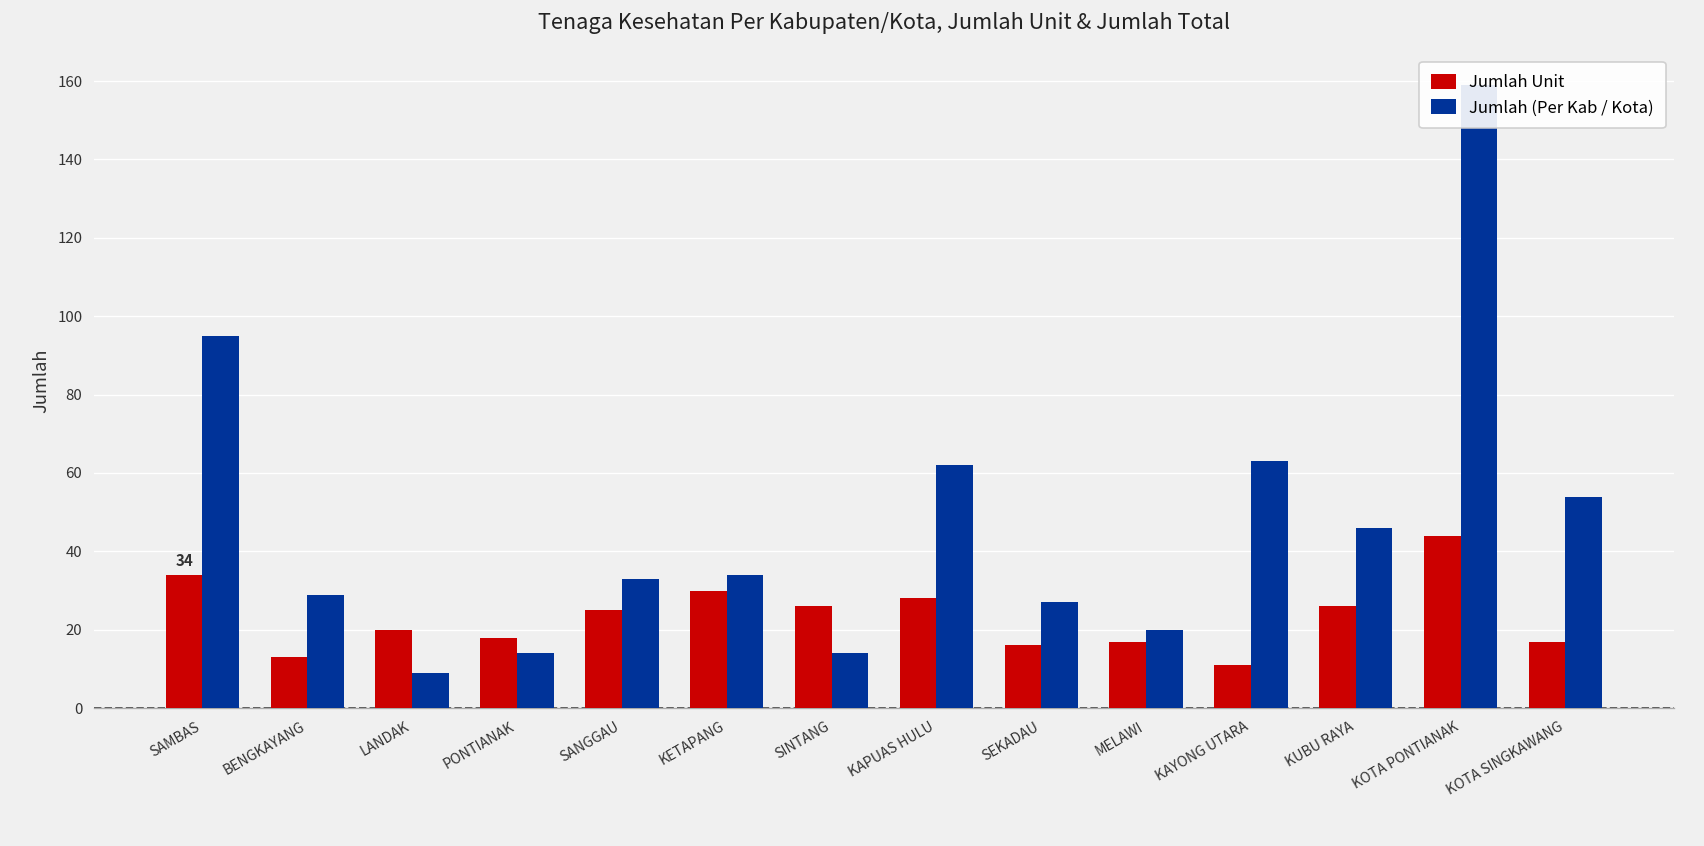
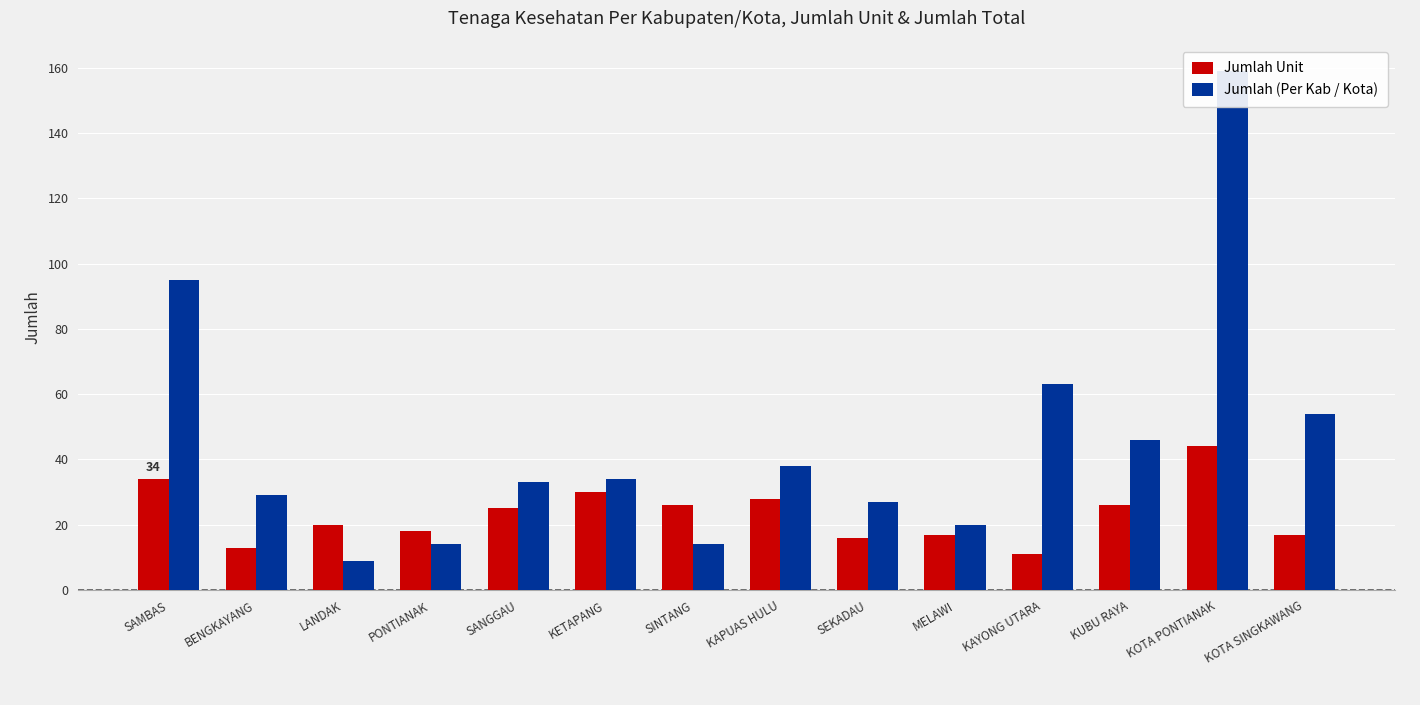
  {
    "Jumlah Unit": {
      "SAMBAS": 34
    },
    "Jumlah (Per Kab / Kota)": {
      "SAMBAS": 95,
      "BENGKAYANG": 29,
      "LANDAK": 9,
      "PONTIANAK": 14,
      "SANGGAU": 33,
      "KETAPANG": 34,
      "SINTANG": 14,
-     "KAPUAS HULU": 62,
+     "KAPUAS HULU": 38,
      "SEKADAU": 27,
      "MELAWI": 20,
      "KAYONG UTARA": 63,
      "KUBU RAYA": 46,
      "KOTA SINGKAWANG": 54
    }
  }
